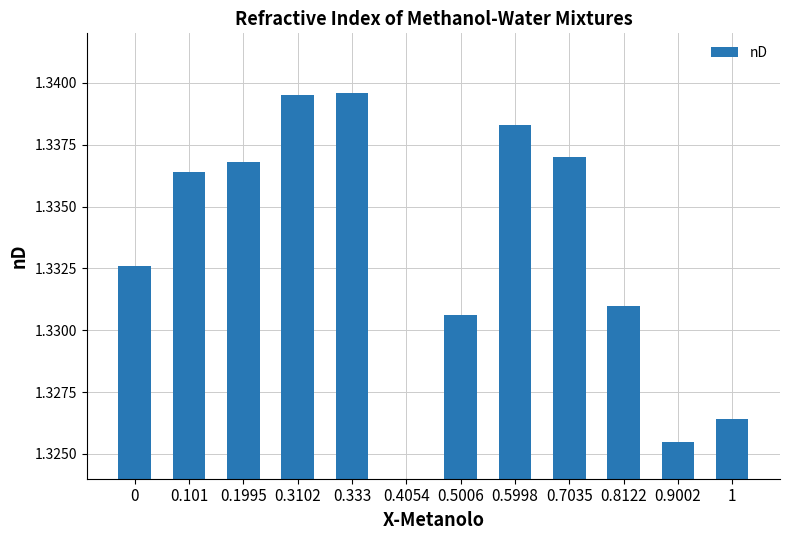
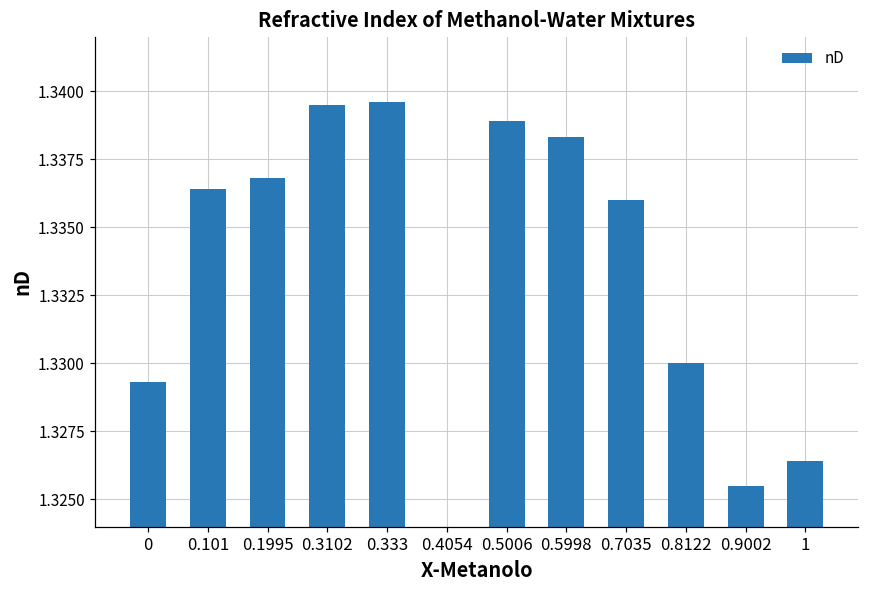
  {
-   "0": 1.3326,
+   "0": 1.3293,
    "0.101": 1.3364,
    "0.1995": 1.3368,
    "0.3102": 1.3395,
    "0.333": 1.3396,
-   "0.5006": 1.3306,
+   "0.5006": 1.3389,
    "0.5998": 1.3383,
-   "0.7035": 1.337,
-   "0.8122": 1.331,
+   "0.7035": 1.336,
+   "0.8122": 1.330,
    "0.9002": 1.3255,
    "1": 1.3264
  }
